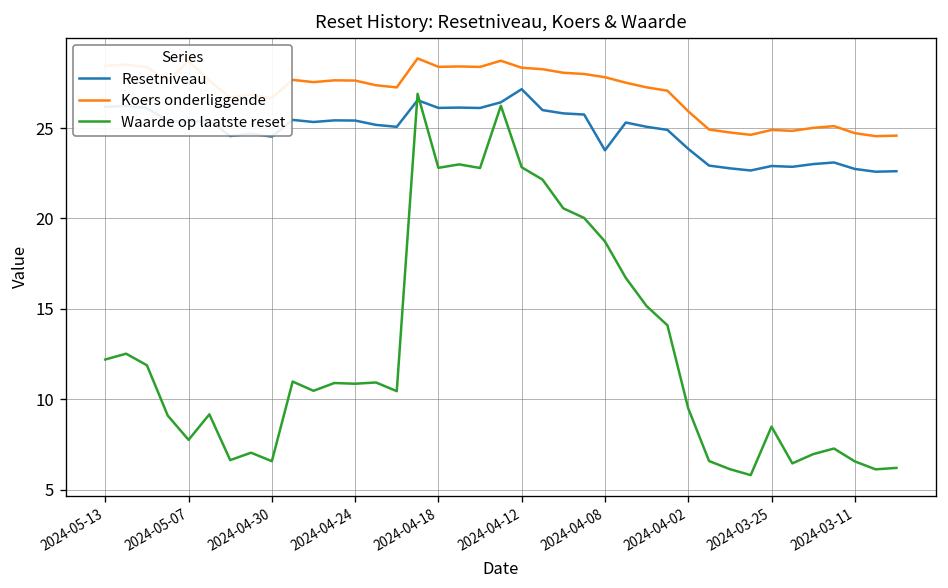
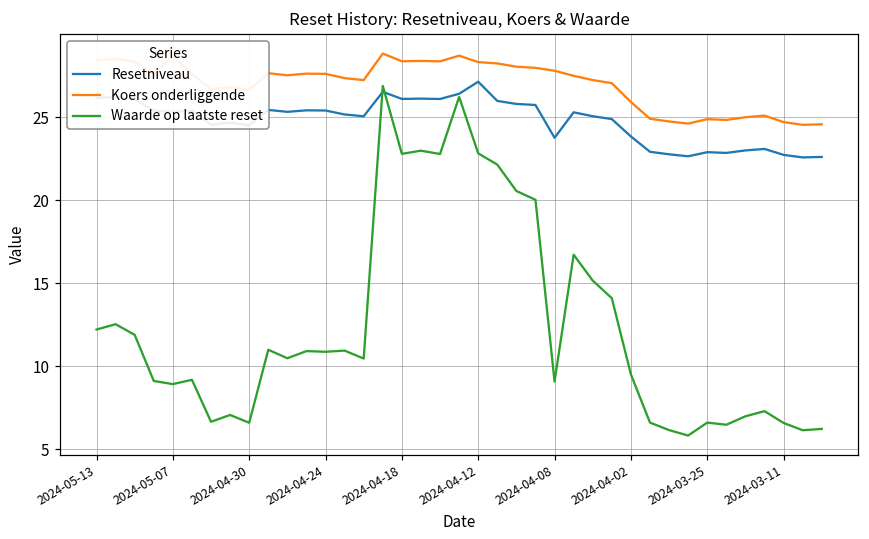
  {
    "Resetniveau": {
      "2024-04-24": 25.4,
      "2024-04-18": 26.1,
      "2024-04-12": 27.1,
      "2024-04-08": 23.8,
      "2024-04-02": 23.8,
      "2024-03-25": 22.9,
      "2024-03-11": 22.7
    },
    "Koers onderliggende": {
      "2024-04-24": 27.6,
      "2024-04-18": 28.4,
      "2024-04-12": 28.3,
      "2024-04-08": 27.8,
      "2024-04-02": 25.9,
      "2024-03-25": 24.9,
      "2024-03-11": 24.7
    },
    "Waarde op laatste reset": {
      "2024-05-13": 12.2,
-     "2024-05-07": 7.8,
+     "2024-05-07": 8.9,
      "2024-04-30": 6.6,
      "2024-04-24": 10.9,
      "2024-04-18": 22.8,
      "2024-04-12": 22.8,
-     "2024-04-08": 18.7,
+     "2024-04-08": 9.1,
      "2024-04-02": 9.5,
-     "2024-03-25": 8.5,
+     "2024-03-25": 6.6,
      "2024-03-11": 6.6
    }
  }
